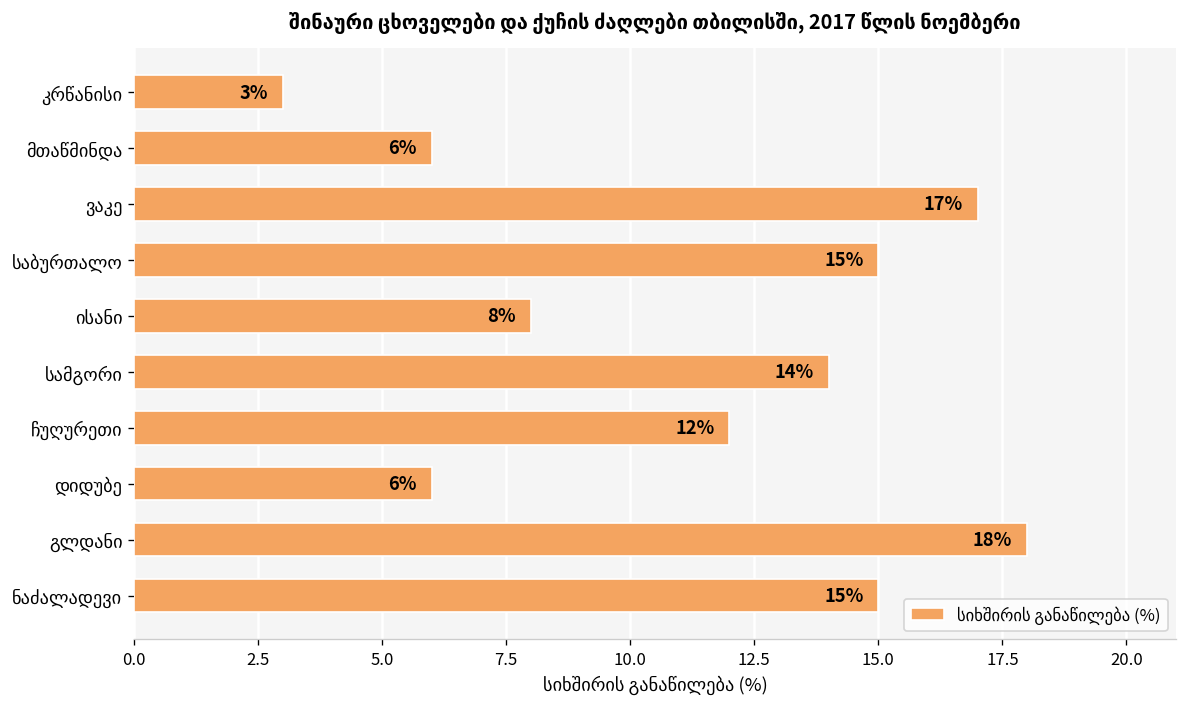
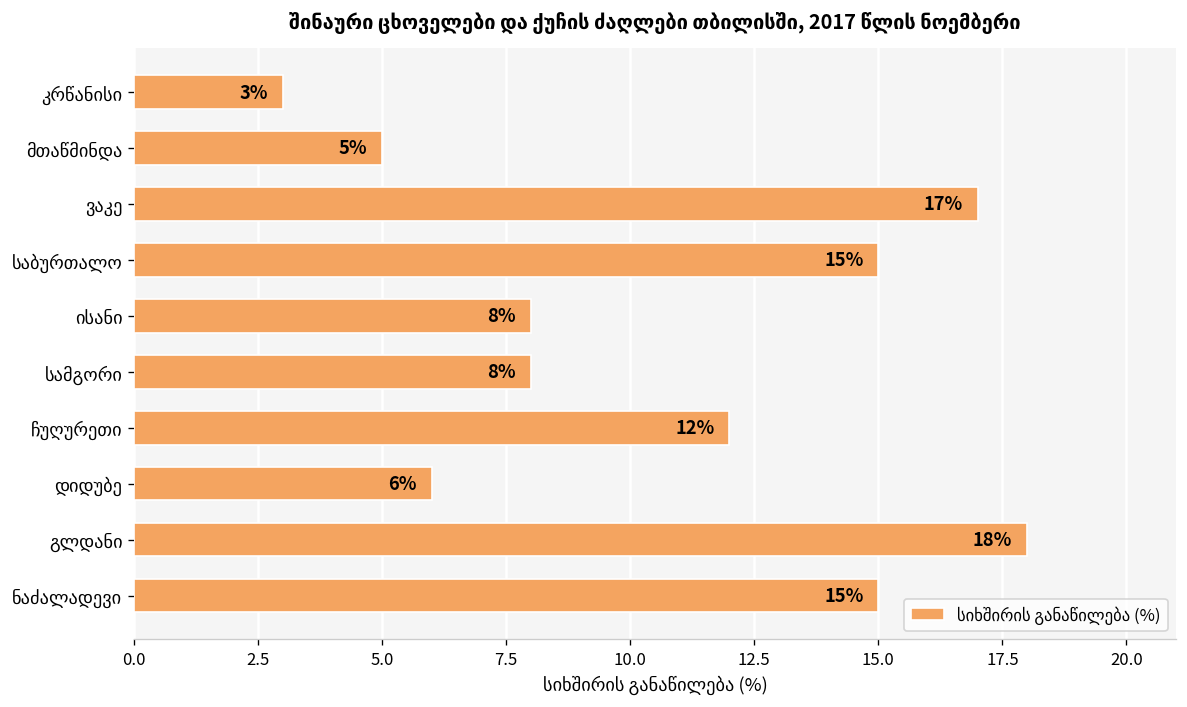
  {
    "კრწანისი": "3%",
-   "მთაწმინდა": "6%",
+   "მთაწმინდა": "5%",
    "ვაკე": "17%",
    "საბურთალო": "15%",
    "ისანი": "8%",
-   "სამგორი": "14%",
+   "სამგორი": "8%",
    "ჩუღურეთი": "12%",
    "დიდუბე": "6%",
    "გლდანი": "18%",
    "ნაძალადევი": "15%"
  }
